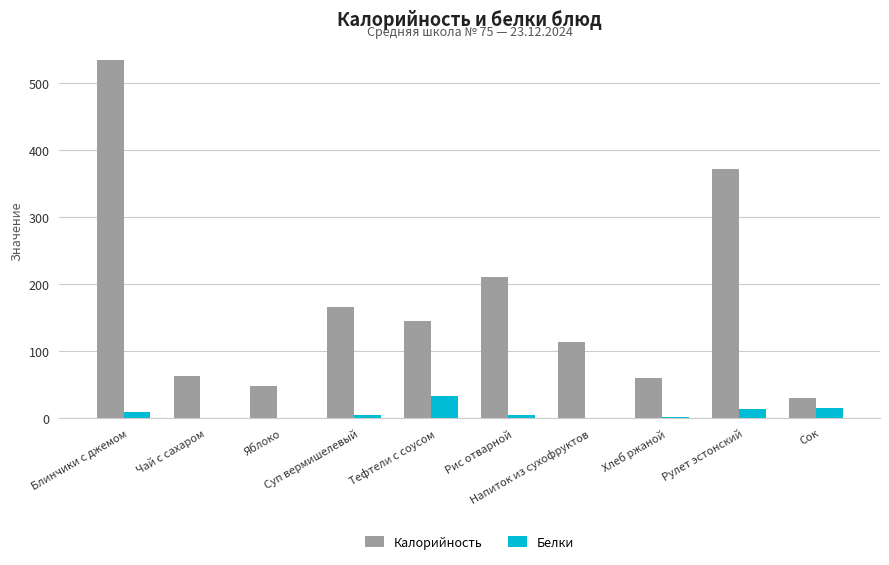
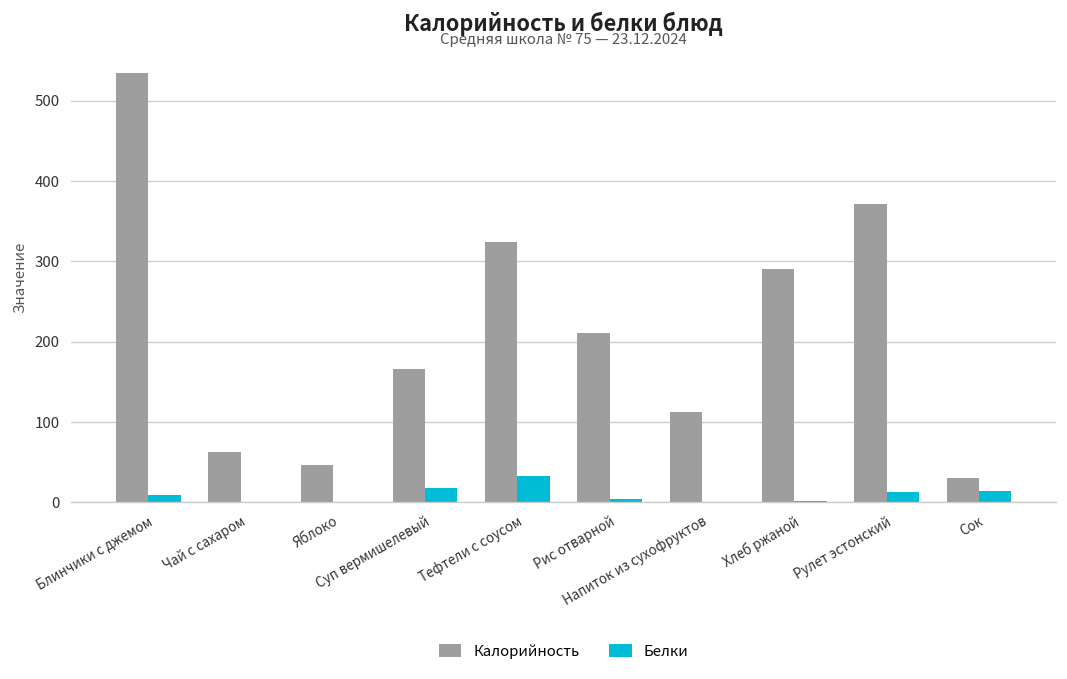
  {
    "Калорийность": {
      "Блинчики с джемом": 540,
      "Чай с сахаром": 60,
      "Яблоко": 50,
      "Суп вермишелевый": 170,
-     "Тефтели с соусом": 140,
+     "Тефтели с соусом": 320,
      "Рис отварной": 210,
      "Напиток из сухофруктов": 110,
-     "Хлеб ржаной": 60,
+     "Хлеб ржаной": 290,
      "Рулет эстонский": 370,
      "Сок": 30
    },
    "Белки": {
      "Блинчики с джемом": 10,
-     "Суп вермишелевый": 0,
+     "Суп вермишелевый": 20,
      "Тефтели с соусом": 30,
      "Рис отварной": 0,
      "Рулет эстонский": 10,
      "Сок": 10
    }
  }
